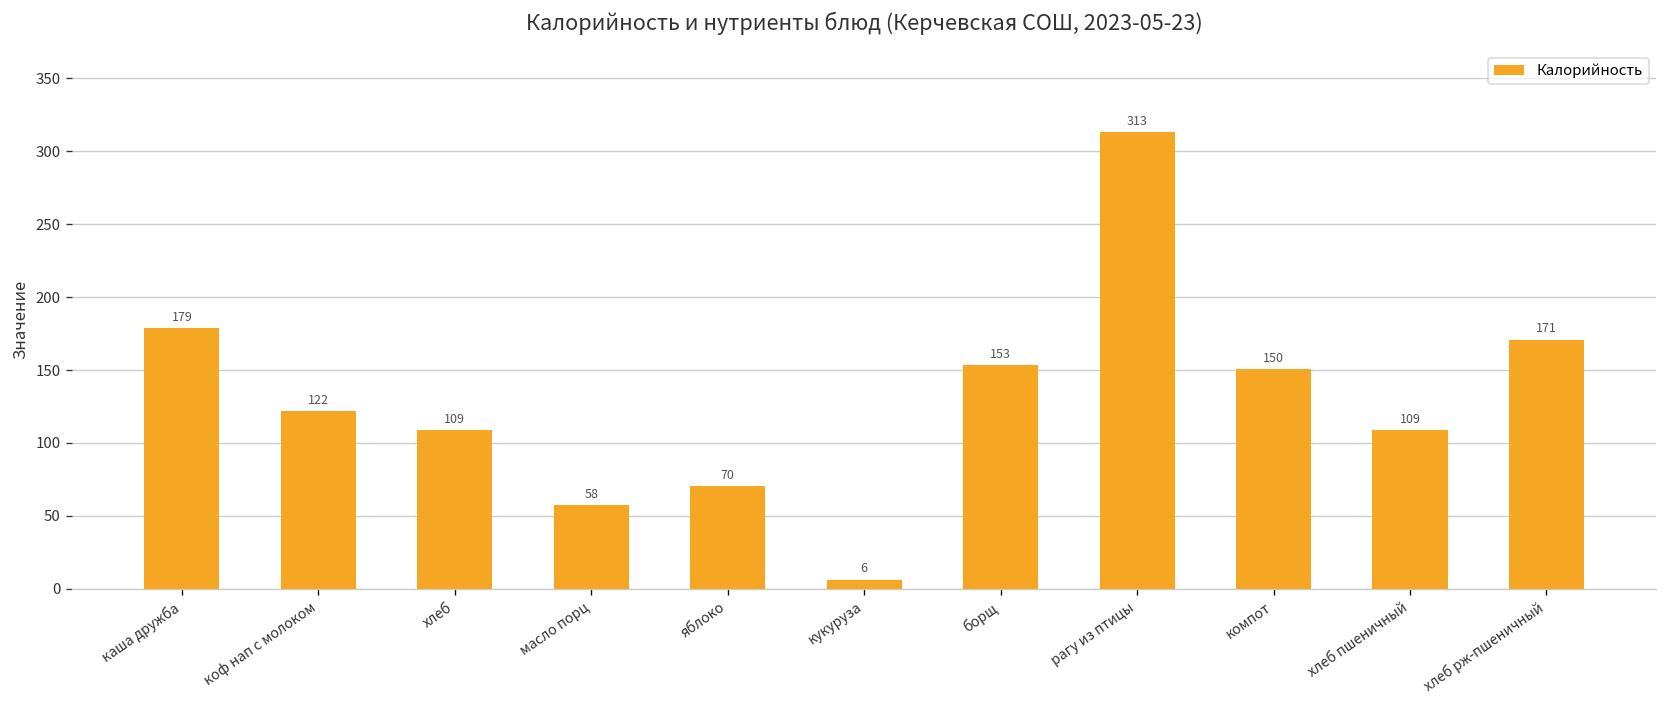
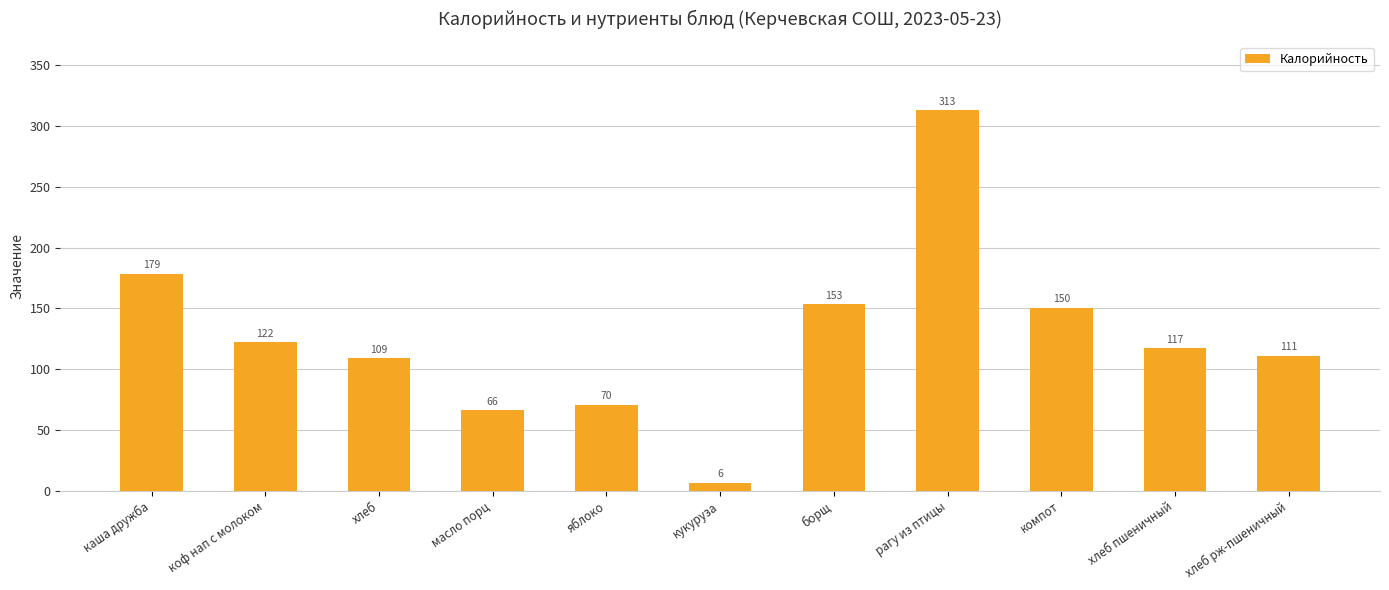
  {
    "каша дружба": 179,
    "коф нап с молоком": 122,
    "хлеб": 109,
-   "масло порц": 58,
+   "масло порц": 66,
    "яблоко": 70,
    "кукуруза": 6,
    "борщ": 153,
    "рагу из птицы": 313,
    "компот": 150,
-   "хлеб пшеничный": 109,
-   "хлеб рж-пшеничный": 171
+   "хлеб пшеничный": 117,
+   "хлеб рж-пшеничный": 111
  }
